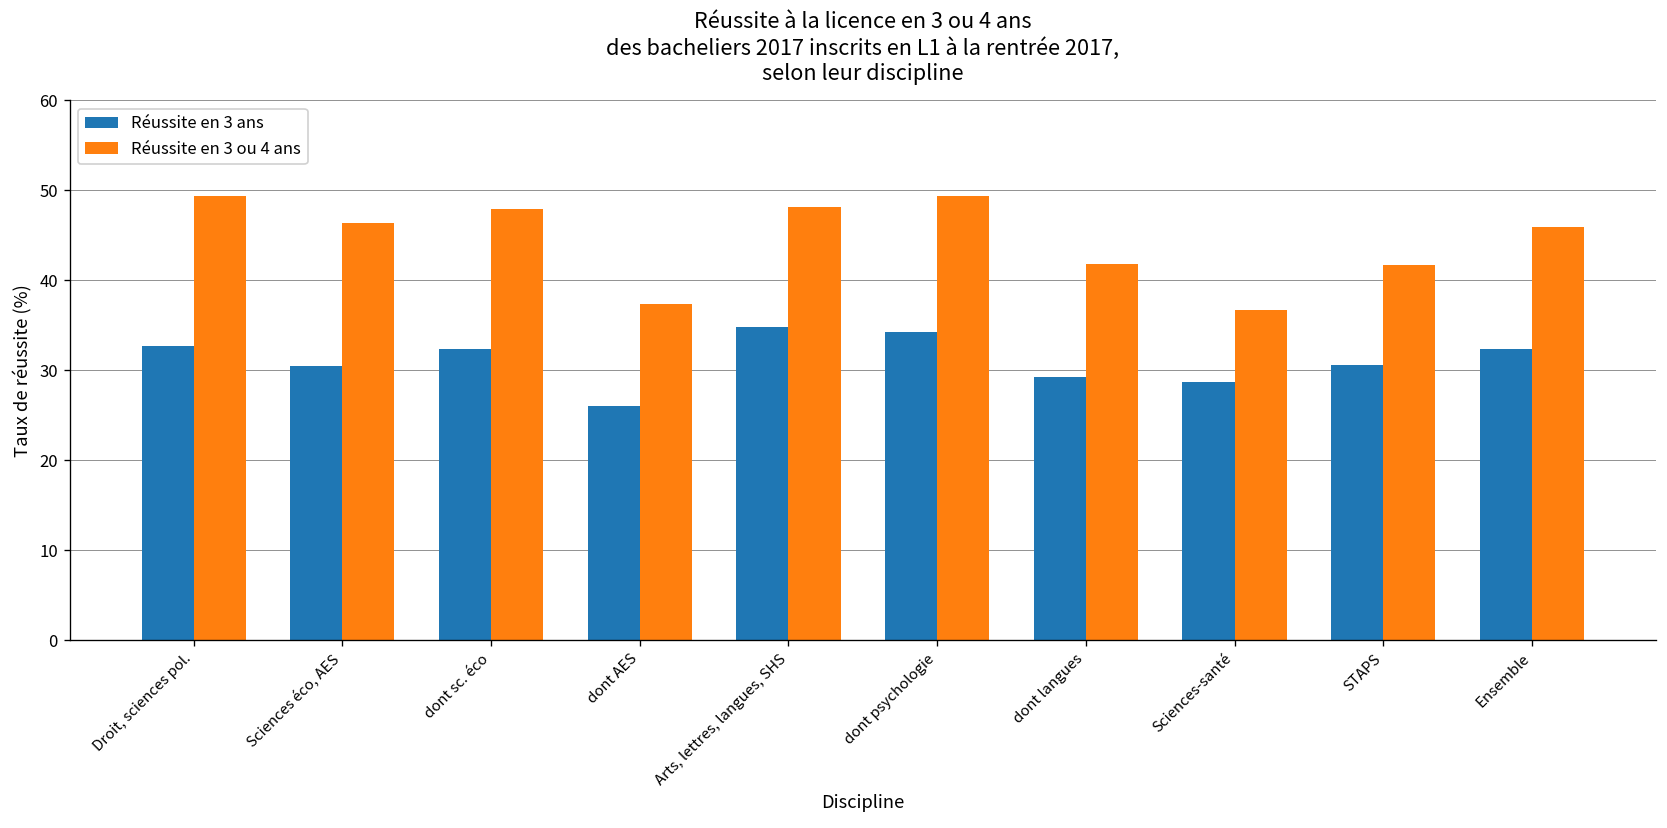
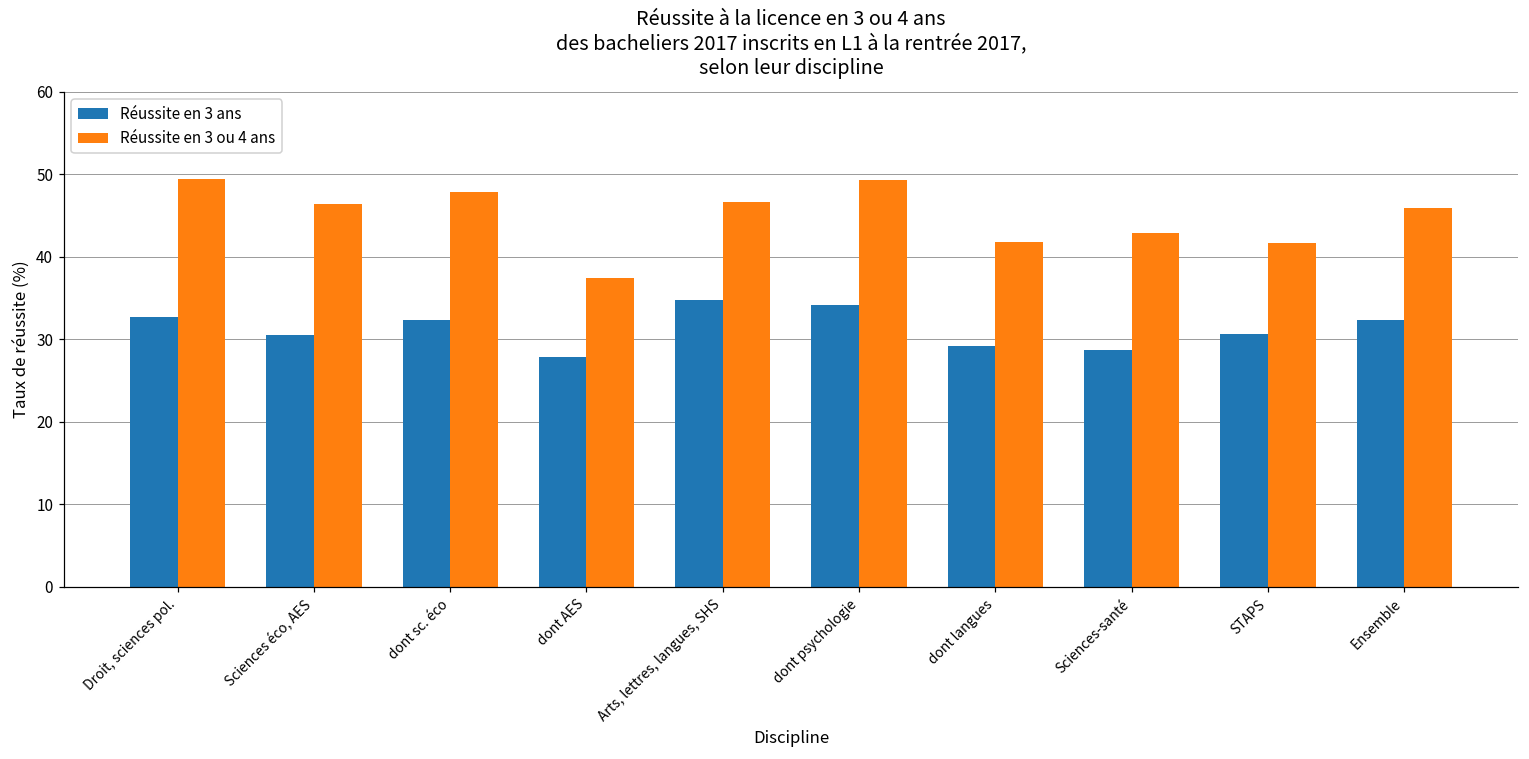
  {
    "Réussite en 3 ans": {
      "Droit, sciences pol.": 33,
      "Sciences éco, AES": 31,
      "dont sc. éco": 32,
-     "dont AES": 26,
+     "dont AES": 28,
      "Arts, lettres, langues, SHS": 35,
      "dont psychologie": 34,
      "dont langues": 29,
      "Sciences-santé": 29,
      "STAPS": 31,
      "Ensemble": 32
    },
    "Réussite en 3 ou 4 ans": {
      "Droit, sciences pol.": 49,
      "Sciences éco, AES": 46,
      "dont sc. éco": 48,
      "dont AES": 37,
-     "Arts, lettres, langues, SHS": 48,
+     "Arts, lettres, langues, SHS": 47,
      "dont psychologie": 49,
      "dont langues": 42,
-     "Sciences-santé": 37,
+     "Sciences-santé": 43,
      "STAPS": 42,
      "Ensemble": 46
    }
  }
